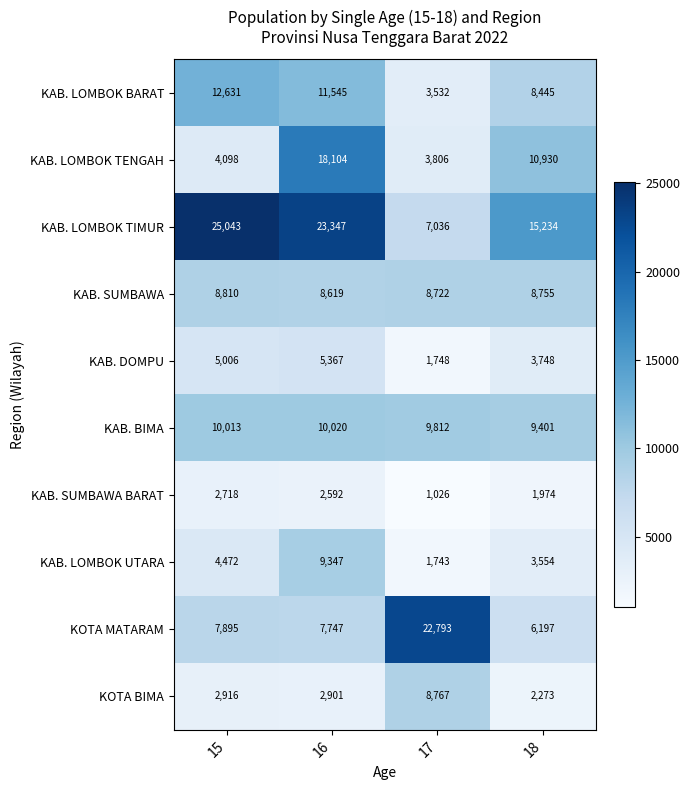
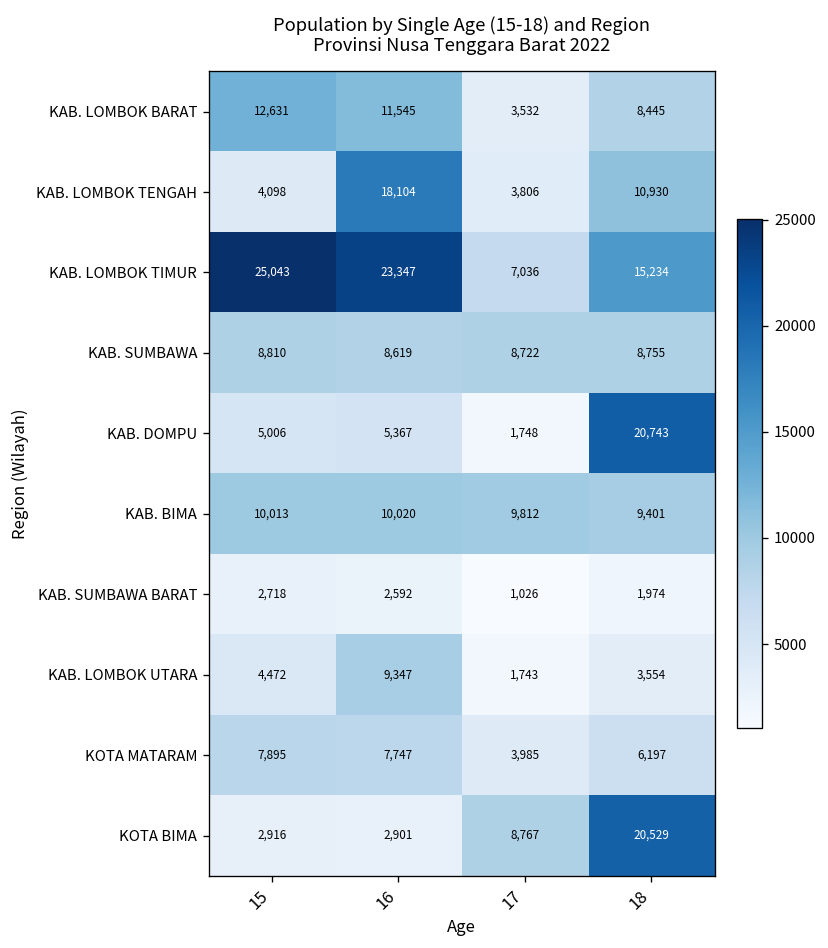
  {
    "KAB. LOMBOK BARAT": {
      "15": "12,631",
      "16": "11,545",
      "17": "3,532",
      "18": "8,445"
    },
    "KAB. LOMBOK TENGAH": {
      "15": "4,098",
      "16": "18,104",
      "17": "3,806",
      "18": "10,930"
    },
    "KAB. LOMBOK TIMUR": {
      "15": "25,043",
      "16": "23,347",
      "17": "7,036",
      "18": "15,234"
    },
    "KAB. SUMBAWA": {
      "15": "8,810",
      "16": "8,619",
      "17": "8,722",
      "18": "8,755"
    },
    "KAB. DOMPU": {
      "15": "5,006",
      "16": "5,367",
      "17": "1,748",
-     "18": "3,748"
+     "18": "20,743"
    },
    "KAB. BIMA": {
      "15": "10,013",
      "16": "10,020",
      "17": "9,812",
      "18": "9,401"
    },
    "KAB. SUMBAWA BARAT": {
      "15": "2,718",
      "16": "2,592",
      "17": "1,026",
      "18": "1,974"
    },
    "KAB. LOMBOK UTARA": {
      "15": "4,472",
      "16": "9,347",
      "17": "1,743",
      "18": "3,554"
    },
    "KOTA MATARAM": {
      "15": "7,895",
      "16": "7,747",
-     "17": "22,793",
+     "17": "3,985",
      "18": "6,197"
    },
    "KOTA BIMA": {
      "15": "2,916",
      "16": "2,901",
      "17": "8,767",
-     "18": "2,273"
+     "18": "20,529"
    }
  }
